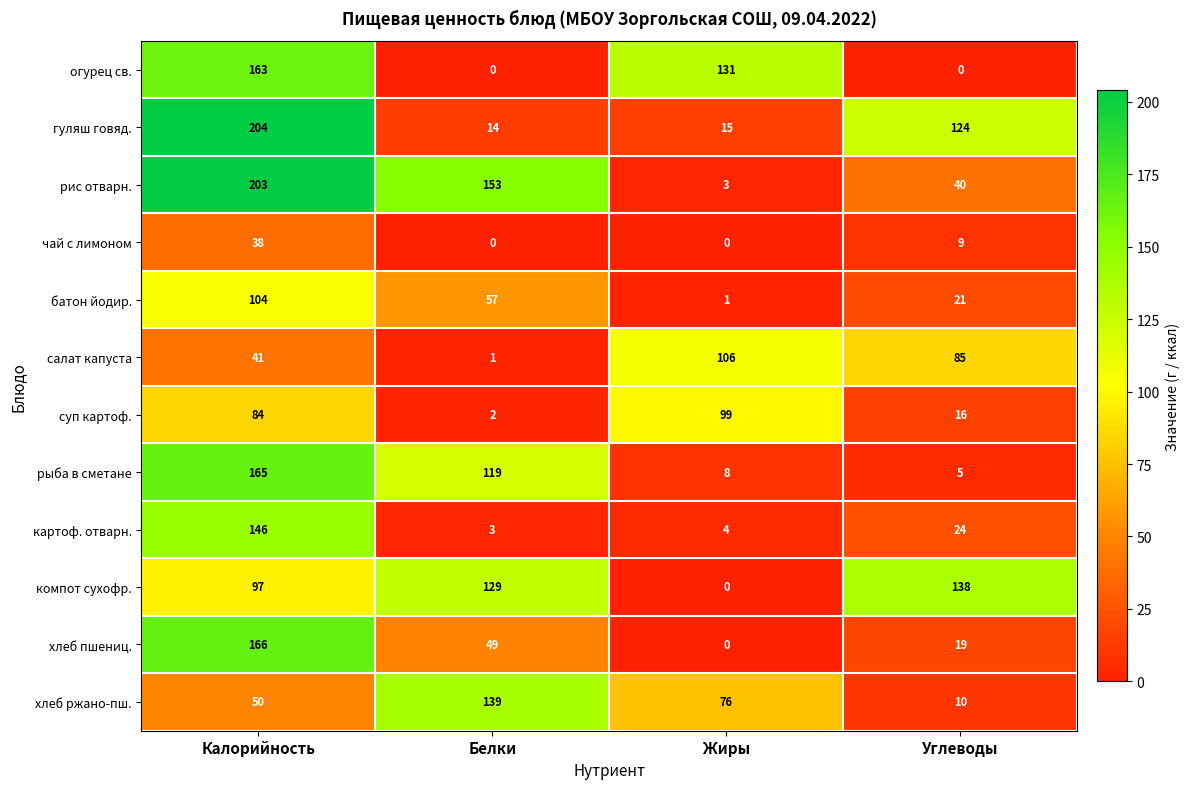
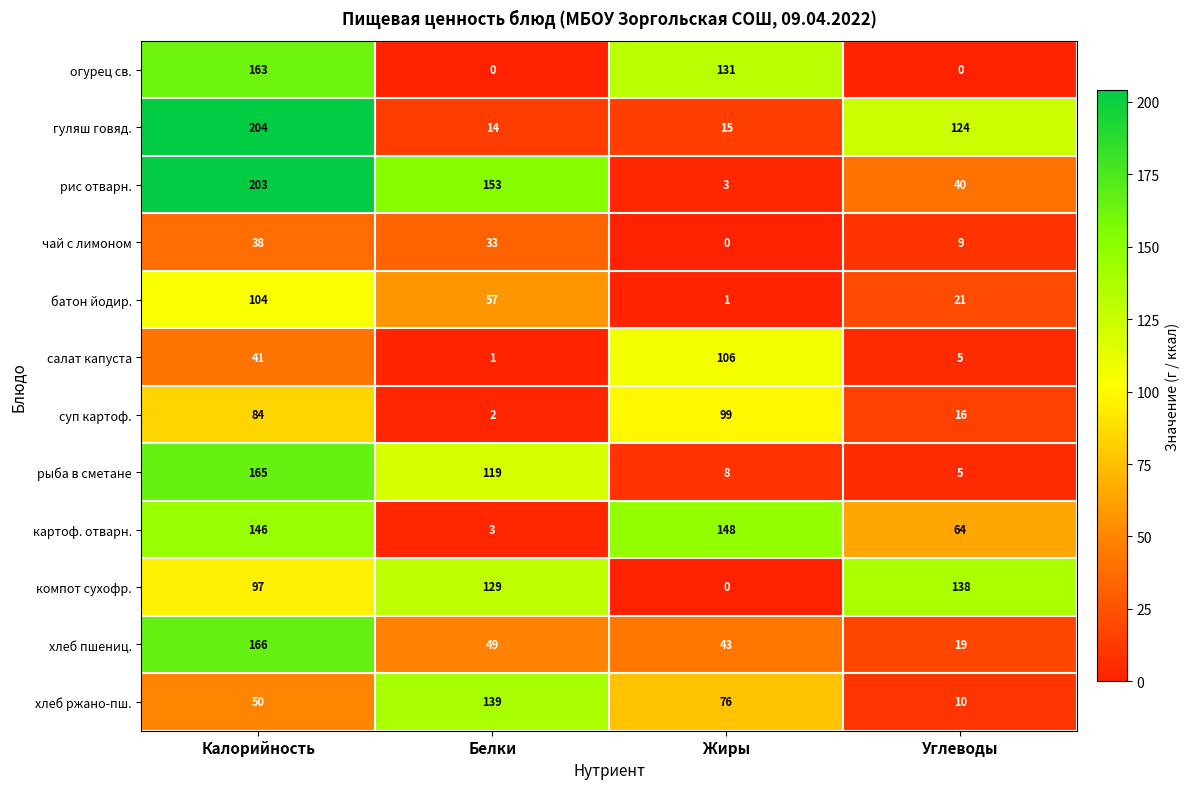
  {
    "огурец св.": {
      "Калорийность": 163,
      "Белки": 0,
      "Жиры": 131,
      "Углеводы": 0
    },
    "гуляш говяд.": {
      "Калорийность": 204,
      "Белки": 14,
      "Жиры": 15,
      "Углеводы": 124
    },
    "рис отварн.": {
      "Калорийность": 203,
      "Белки": 153,
      "Жиры": 3,
      "Углеводы": 40
    },
    "чай с лимоном": {
      "Калорийность": 38,
-     "Белки": 0,
+     "Белки": 33,
      "Жиры": 0,
      "Углеводы": 9
    },
    "батон йодир.": {
      "Калорийность": 104,
      "Белки": 57,
      "Жиры": 1,
      "Углеводы": 21
    },
    "салат капуста": {
      "Калорийность": 41,
      "Белки": 1,
      "Жиры": 106,
-     "Углеводы": 85
+     "Углеводы": 5
    },
    "суп картоф.": {
      "Калорийность": 84,
      "Белки": 2,
      "Жиры": 99,
      "Углеводы": 16
    },
    "рыба в сметане": {
      "Калорийность": 165,
      "Белки": 119,
      "Жиры": 8,
      "Углеводы": 5
    },
    "картоф. отварн.": {
      "Калорийность": 146,
      "Белки": 3,
-     "Жиры": 4,
-     "Углеводы": 24
+     "Жиры": 148,
+     "Углеводы": 64
    },
    "компот сухофр.": {
      "Калорийность": 97,
      "Белки": 129,
      "Жиры": 0,
      "Углеводы": 138
    },
    "хлеб пшениц.": {
      "Калорийность": 166,
      "Белки": 49,
-     "Жиры": 0,
+     "Жиры": 43,
      "Углеводы": 19
    },
    "хлеб ржано-пш.": {
      "Калорийность": 50,
      "Белки": 139,
      "Жиры": 76,
      "Углеводы": 10
    }
  }
